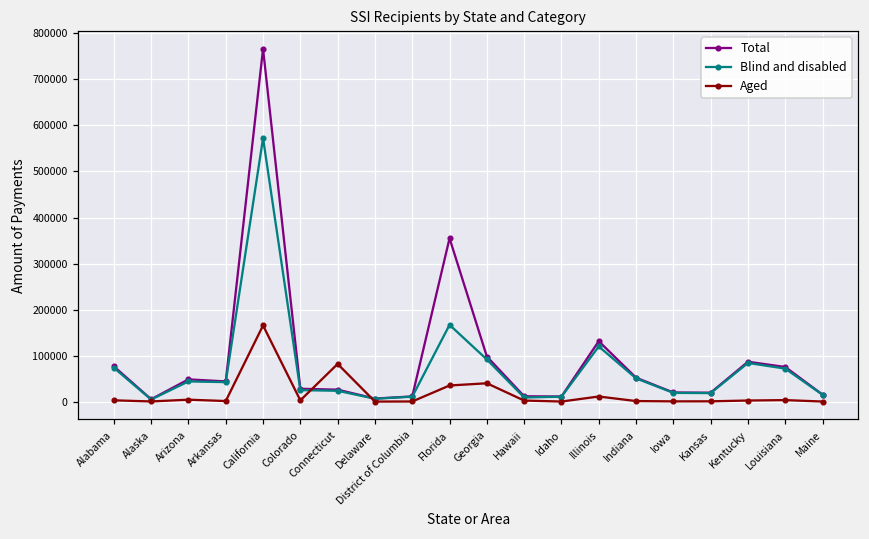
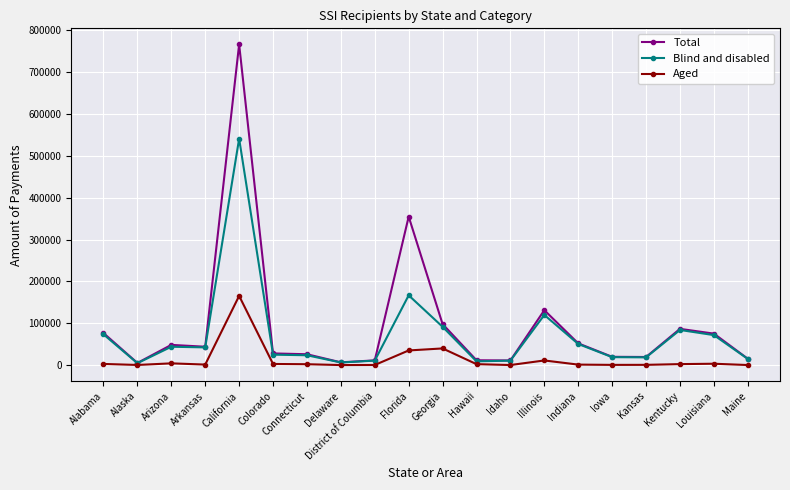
  {
    "Total": {
      "California": 770000,
      "Florida": 350000,
      "Georgia": 100000,
      "Illinois": 130000
    },
    "Blind and disabled": {
-     "California": 570000,
+     "California": 540000,
      "Florida": 170000,
      "Georgia": 90000,
      "Illinois": 120000
    },
    "Aged": {
      "Alabama": 0,
      "Arizona": 0,
      "Arkansas": 0,
      "California": 170000,
      "Colorado": 0,
-     "Connecticut": 80000,
+     "Connecticut": 0,
      "Delaware": 0,
      "District of Columbia": 0,
      "Florida": 40000,
      "Georgia": 40000,
      "Hawaii": 0,
      "Idaho": 0,
      "Illinois": 10000,
      "Indiana": 0,
      "Iowa": 0,
      "Kansas": 0,
      "Kentucky": 0,
      "Louisiana": 0,
      "Maine": 0
    }
  }
